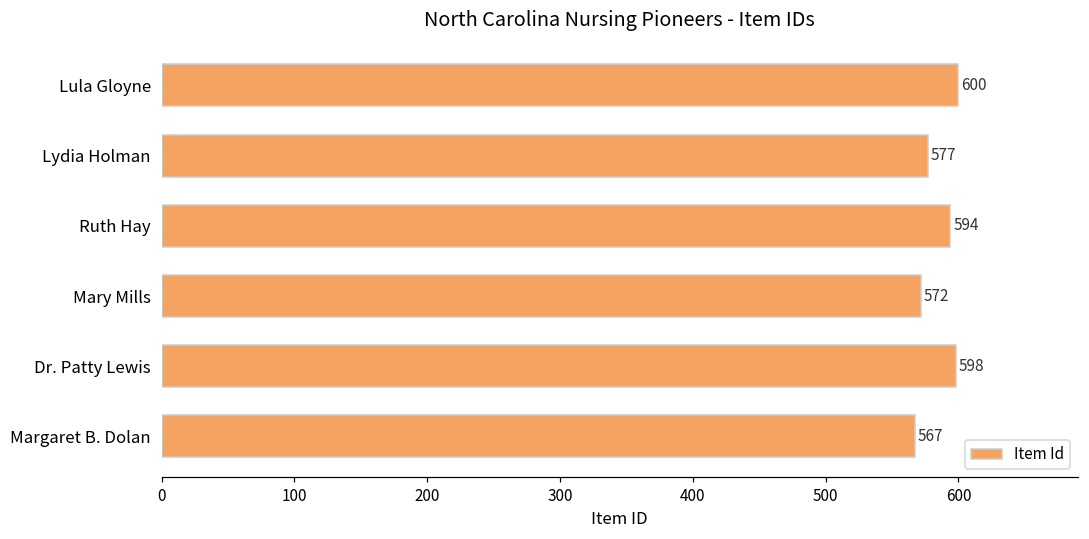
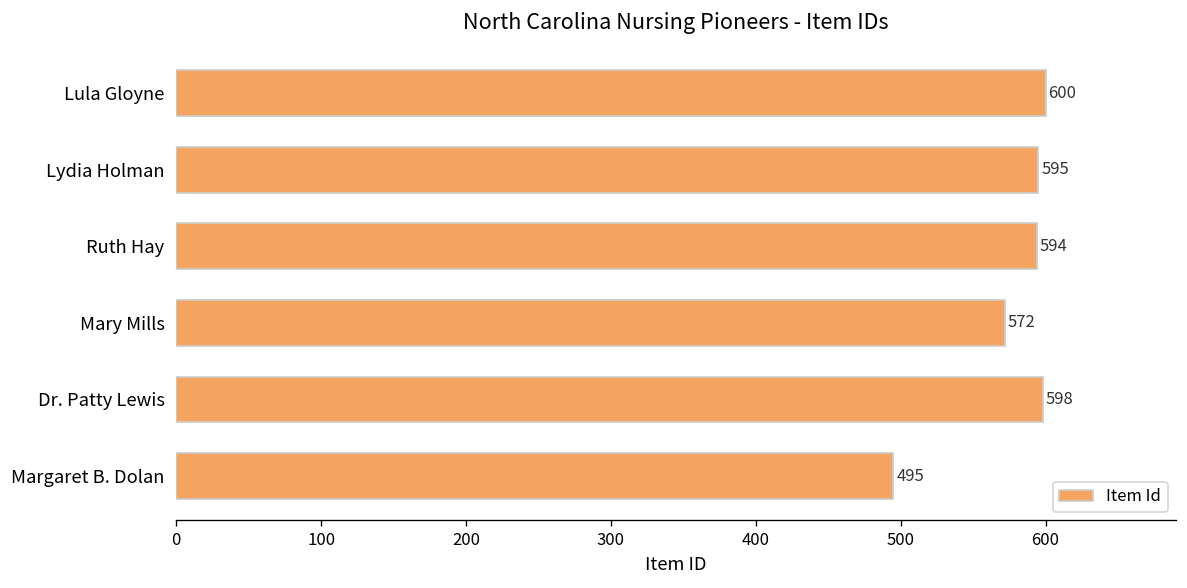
  {
    "Lula Gloyne": 600,
-   "Lydia Holman": 577,
+   "Lydia Holman": 595,
    "Ruth Hay": 594,
    "Mary Mills": 572,
    "Dr. Patty Lewis": 598,
-   "Margaret B. Dolan": 567
+   "Margaret B. Dolan": 495
  }
